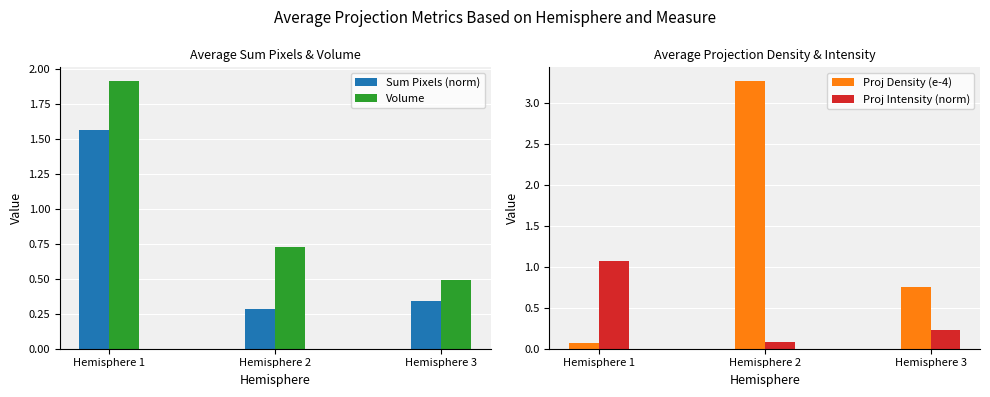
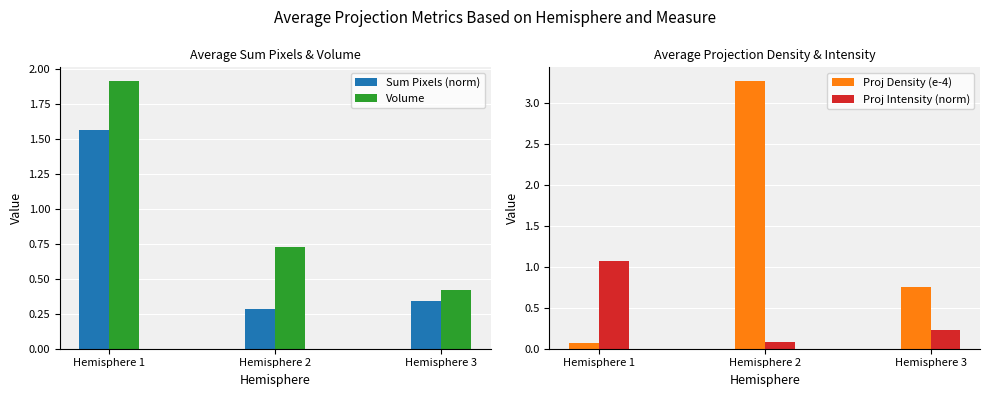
  {
    "Average Sum Pixels & Volume": {
      "Sum Pixels (norm)": {
        "Hemisphere 1": 1.56,
        "Hemisphere 2": 0.28,
        "Hemisphere 3": 0.34
      },
      "Volume": {
        "Hemisphere 1": 1.91,
        "Hemisphere 2": 0.73,
-       "Hemisphere 3": 0.49
+       "Hemisphere 3": 0.42
      }
    },
    "Average Projection Density & Intensity": {
      "Proj Density (e-4)": {
        "Hemisphere 1": 0.1,
        "Hemisphere 2": 3.3,
        "Hemisphere 3": 0.8
      },
      "Proj Intensity (norm)": {
        "Hemisphere 1": 1.1,
        "Hemisphere 2": 0.1,
        "Hemisphere 3": 0.2
      }
    }
  }
